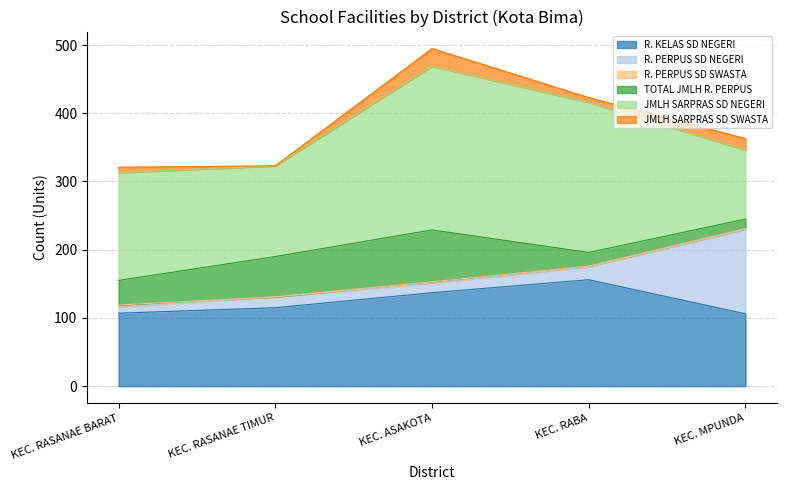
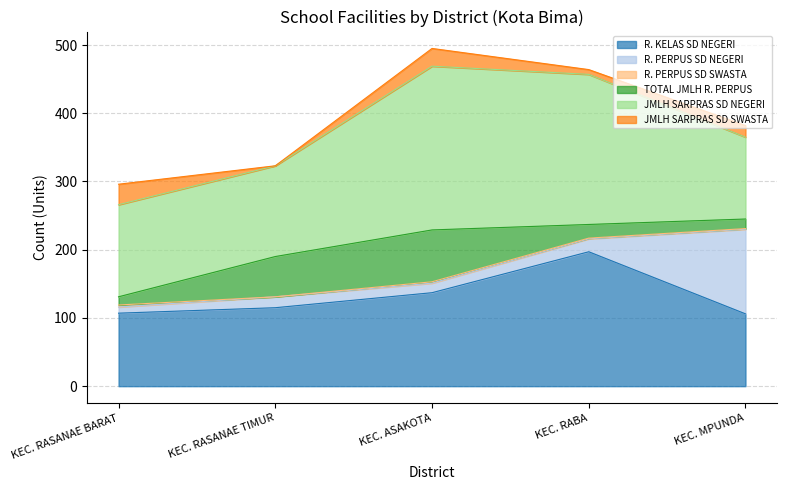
  {
    "R. KELAS SD NEGERI": {
      "KEC. RASANAE BARAT": 110,
      "KEC. RASANAE TIMUR": 120,
      "KEC. ASAKOTA": 140,
-     "KEC. RABA": 160,
+     "KEC. RABA": 200,
      "KEC. MPUNDA": 110
    },
    "TOTAL JMLH R. PERPUS": {
-     "KEC. RASANAE BARAT": 40,
+     "KEC. RASANAE BARAT": 10,
      "KEC. RASANAE TIMUR": 60,
      "KEC. ASAKOTA": 80,
      "KEC. RABA": 20,
      "KEC. MPUNDA": 10
    },
    "JMLH SARPRAS SD NEGERI": {
-     "KEC. RASANAE BARAT": 160,
+     "KEC. RASANAE BARAT": 140,
      "KEC. ASAKOTA": 240,
      "KEC. RABA": 220,
-     "KEC. MPUNDA": 100
+     "KEC. MPUNDA": 120
    },
    "JMLH SARPRAS SD SWASTA": {
-     "KEC. RASANAE BARAT": 10,
+     "KEC. RASANAE BARAT": 30,
      "KEC. ASAKOTA": 30,
      "KEC. RABA": 10
    }
  }
